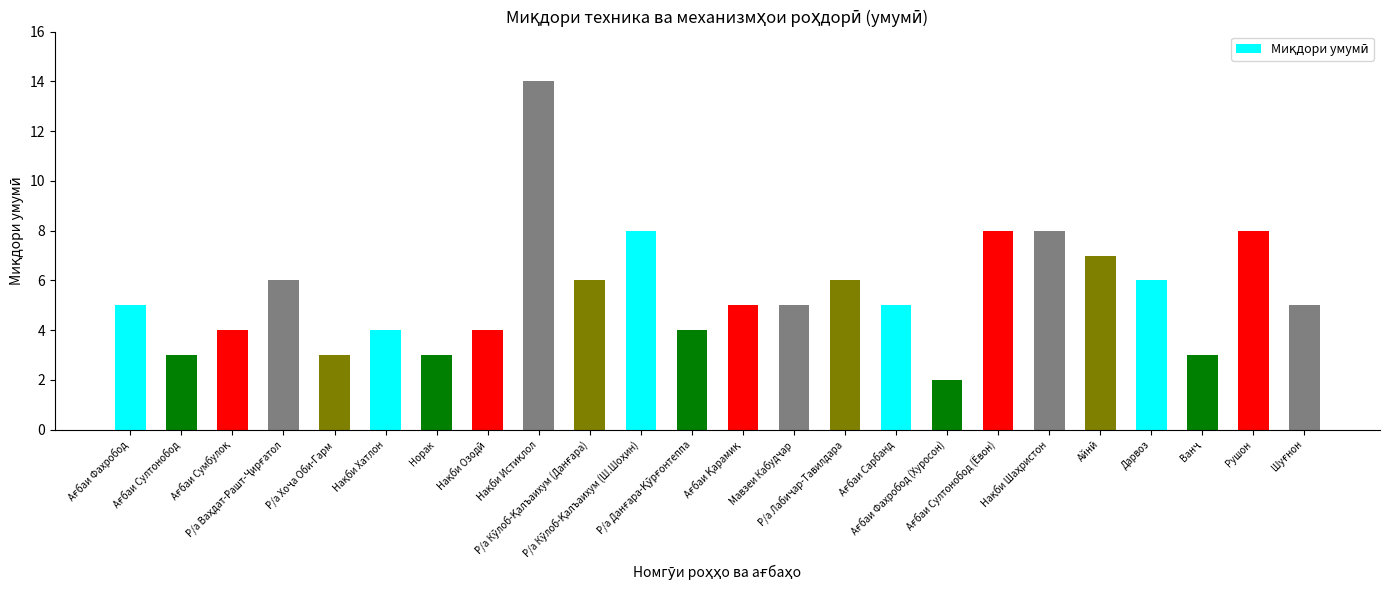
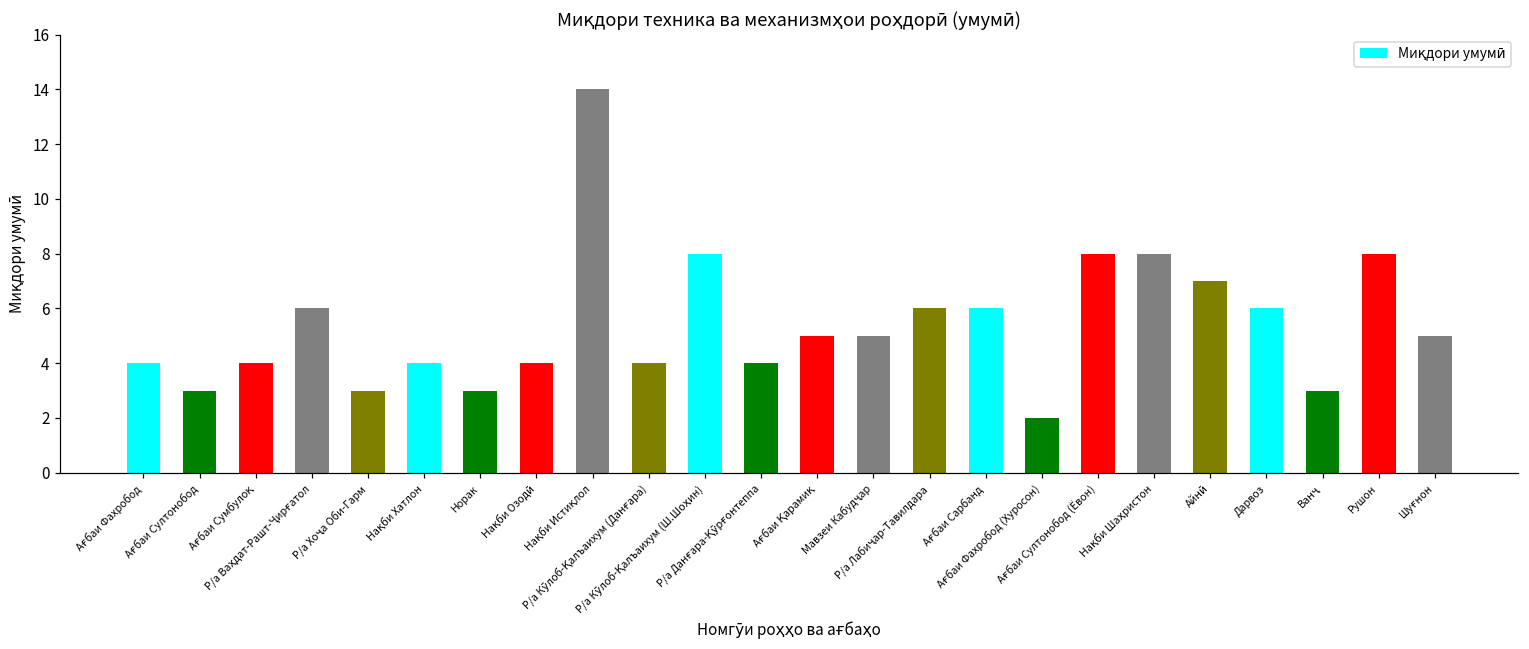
  {
-   "Ағбаи Фахробод": 5,
+   "Ағбаи Фахробод": 4,
    "Ағбаи Султонобод": 3,
    "Ағбаи Сумбулоқ": 4,
    "Р/а Ваҳдат-Рашт-Ҷирғатол": 6,
    "Р/а Хоҷа Оби-Гарм": 3,
    "Нақби Хатлон": 4,
    "Норак": 3,
    "Нақби Озодӣ": 4,
    "Нақби Истиқлол": 14,
-   "Р/а Кӯлоб-Қалъаихум (Данғара)": 6,
+   "Р/а Кӯлоб-Қалъаихум (Данғара)": 4,
    "Р/а Кӯлоб-Қалъаихум (Ш.Шоҳин)": 8,
    "Р/а Данғара-Қӯрғонтеппа": 4,
    "Ағбаи Қарамиқ": 5,
    "Мавзеи Кабудҷар": 5,
    "Р/а Лабиҷар-Тавилдара": 6,
-   "Ағбаи Сарбанд": 5,
+   "Ағбаи Сарбанд": 6,
    "Ағбаи Фахробод (Хуросон)": 2,
    "Ағбаи Султонобод (Ёвон)": 8,
    "Нақби Шаҳристон": 8,
    "Айнӣ": 7,
    "Дарвоз": 6,
    "Ванҷ": 3,
    "Рушон": 8,
    "Шуғнон": 5
  }
